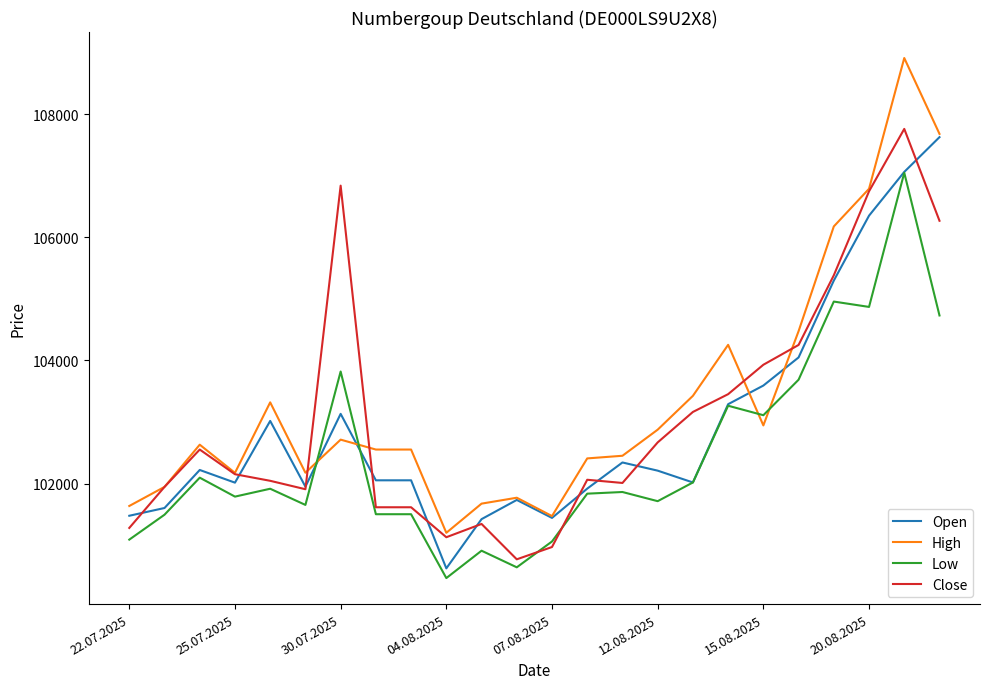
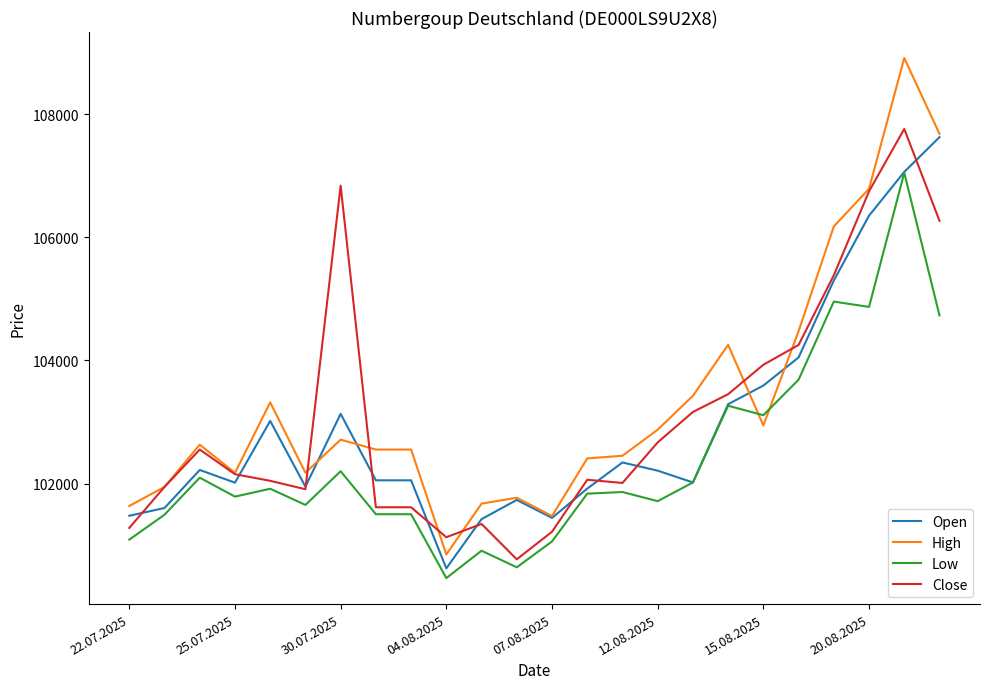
  {
    "Open": {
      "22.07.2025": 101500,
      "25.07.2025": 102000,
      "30.07.2025": 103100,
      "04.08.2025": 100600,
      "12.08.2025": 102200,
      "15.08.2025": 103600,
      "20.08.2025": 106400
    },
    "High": {
      "22.07.2025": 101600,
      "30.07.2025": 102700,
-     "04.08.2025": 101200,
+     "04.08.2025": 100800,
      "12.08.2025": 102900,
      "15.08.2025": 102900
    },
    "Low": {
      "22.07.2025": 101100,
      "25.07.2025": 101800,
-     "30.07.2025": 103800,
+     "30.07.2025": 102200,
      "04.08.2025": 100500,
      "07.08.2025": 101100,
      "12.08.2025": 101700,
      "15.08.2025": 103100,
      "20.08.2025": 104900
    },
    "Close": {
      "22.07.2025": 101300,
      "30.07.2025": 106800,
      "04.08.2025": 101100,
-     "07.08.2025": 101000,
+     "07.08.2025": 101200,
      "12.08.2025": 102700,
      "15.08.2025": 103900
    }
  }
